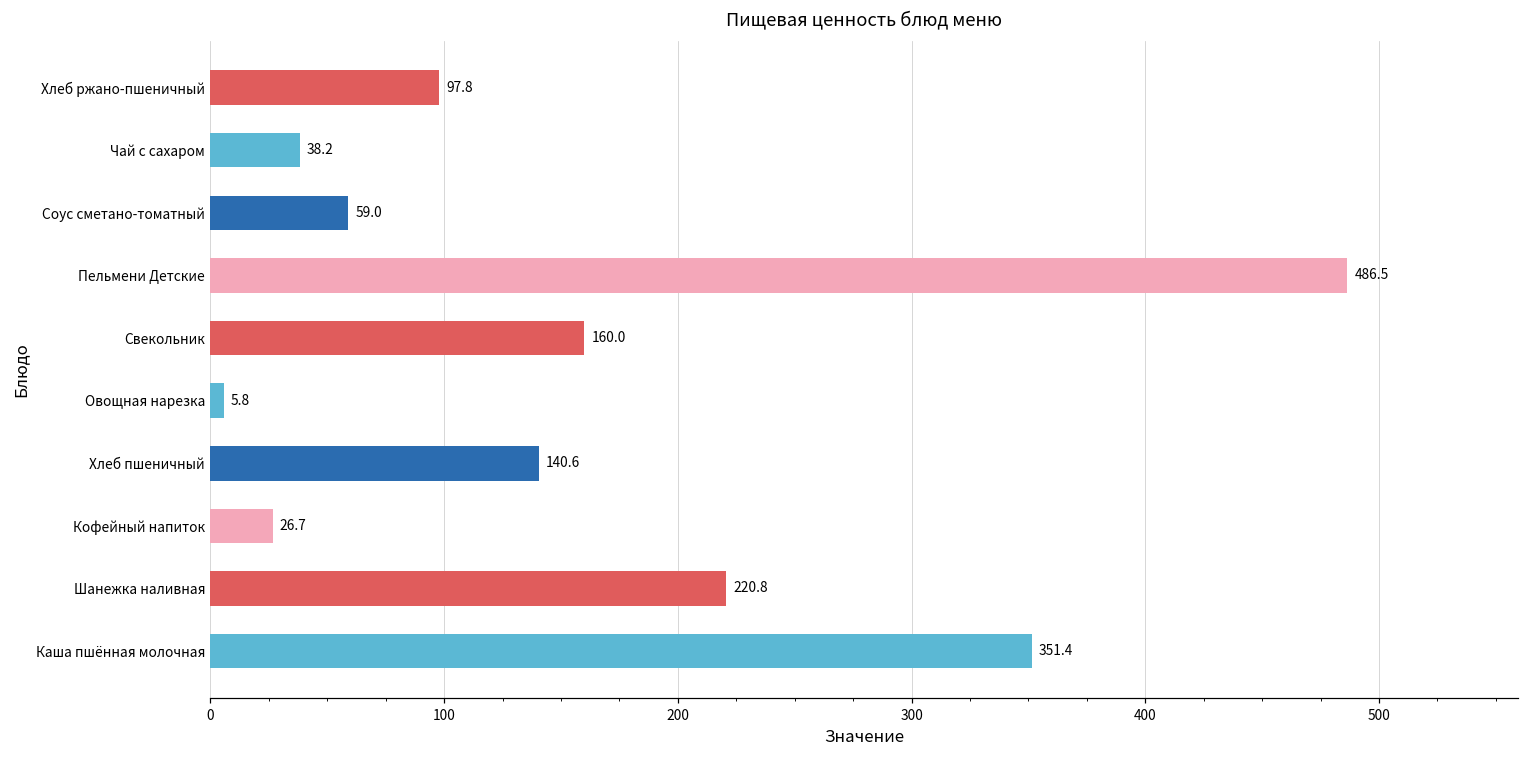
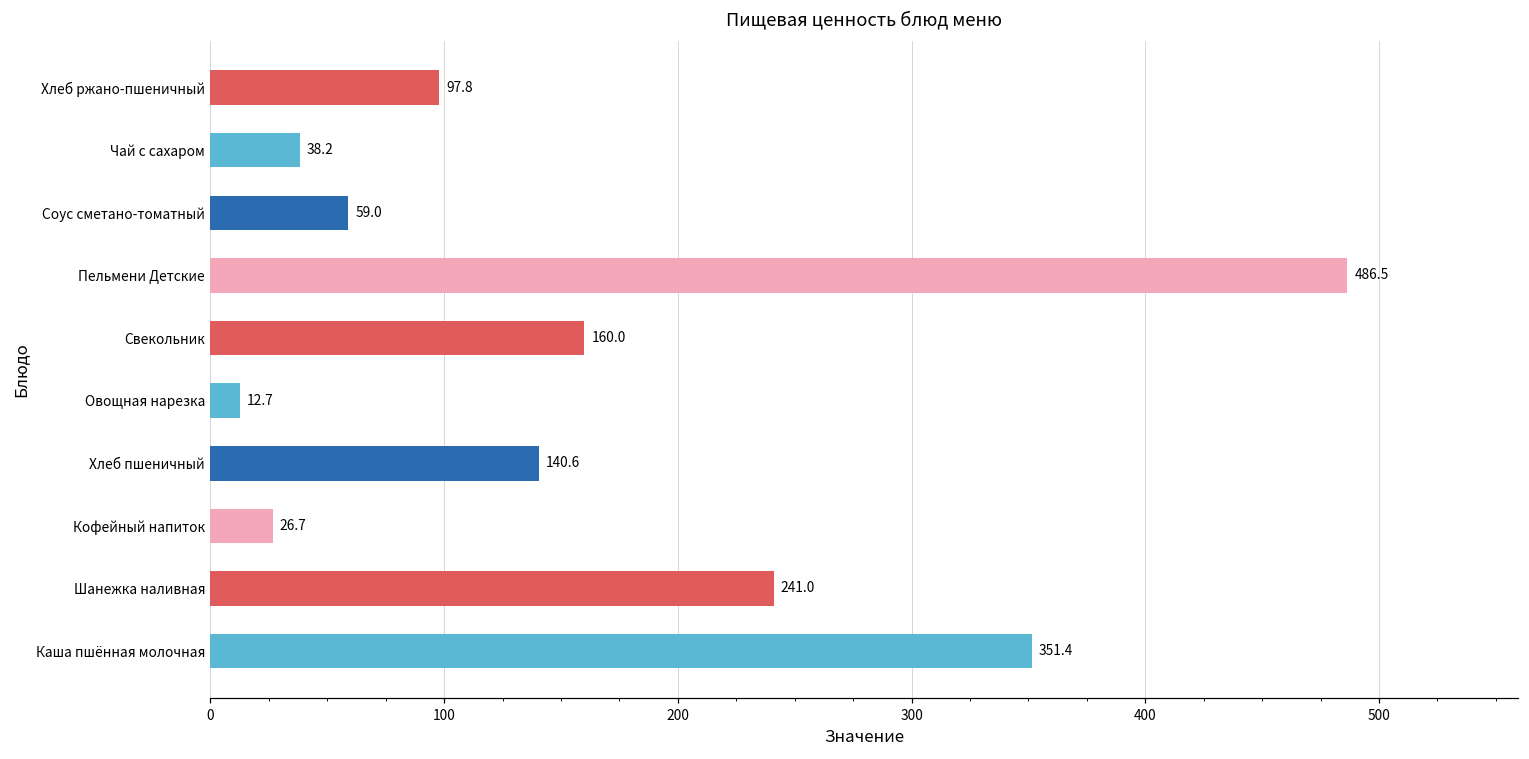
  {
    "Хлеб ржано-пшеничный": 97.8,
    "Чай с сахаром": 38.2,
    "Соус сметано-томатный": 59.0,
    "Пельмени Детские": 486.5,
    "Свекольник": 160.0,
-   "Овощная нарезка": 5.8,
+   "Овощная нарезка": 12.7,
    "Хлеб пшеничный": 140.6,
    "Кофейный напиток": 26.7,
-   "Шанежка наливная": 220.8,
+   "Шанежка наливная": 241.0,
    "Каша пшённая молочная": 351.4
  }
